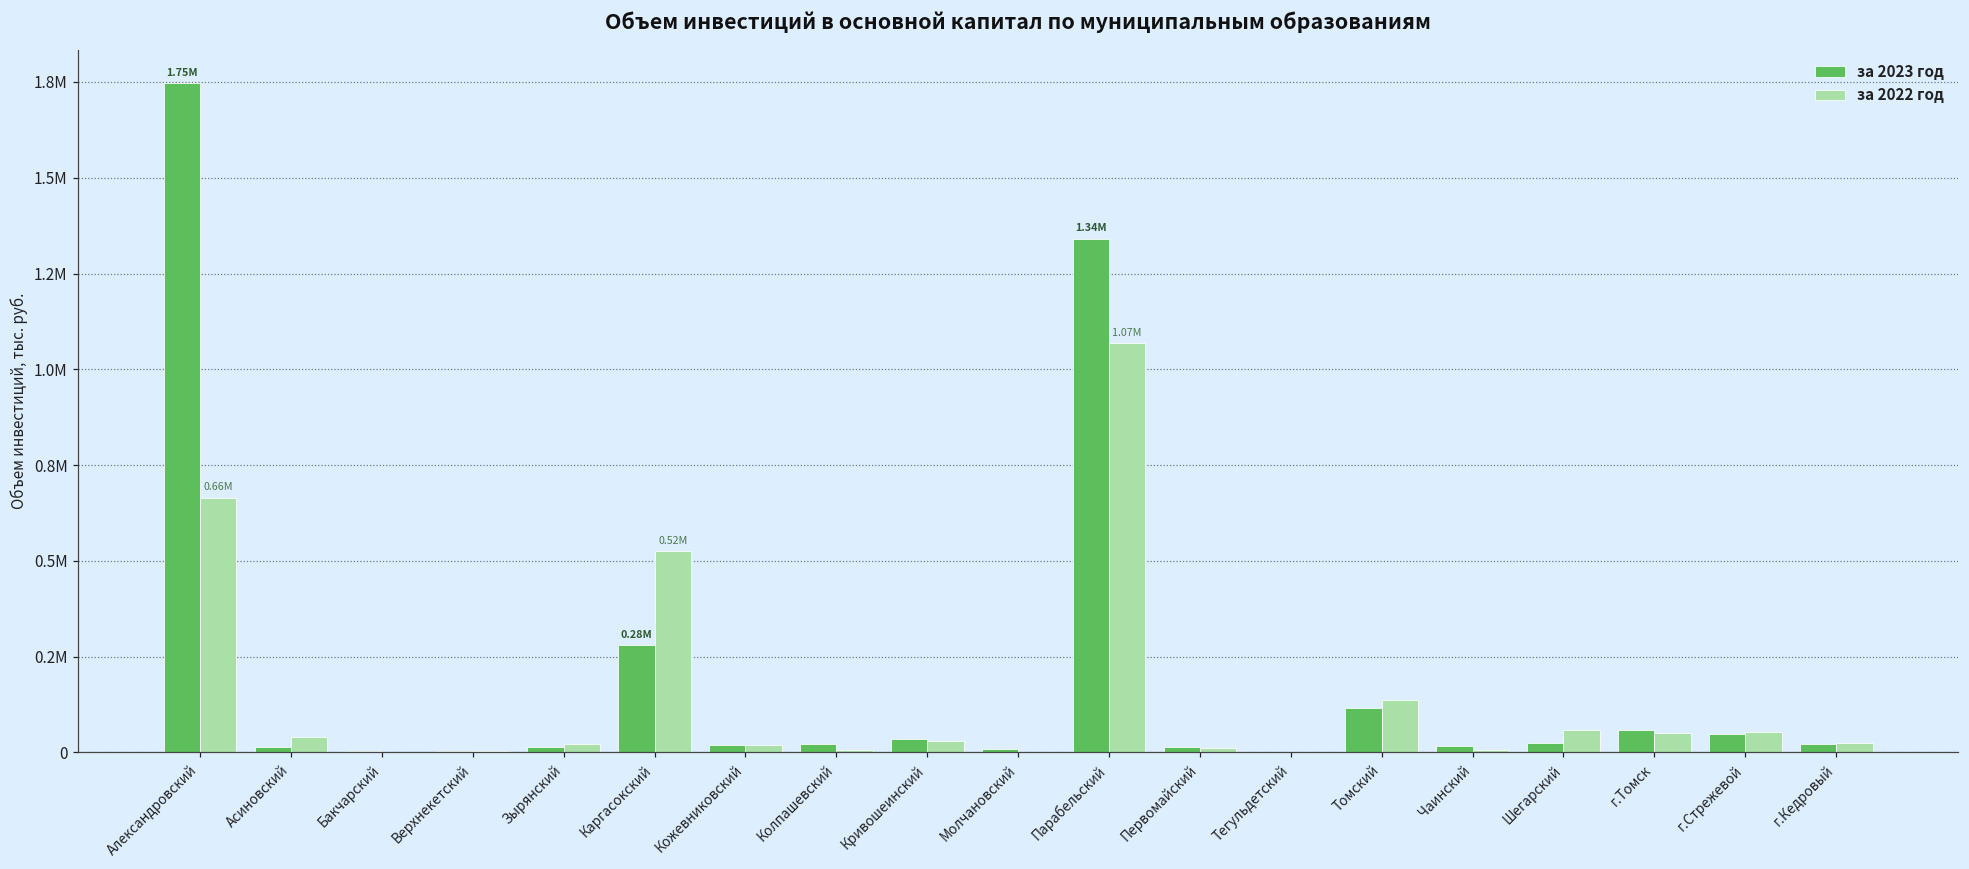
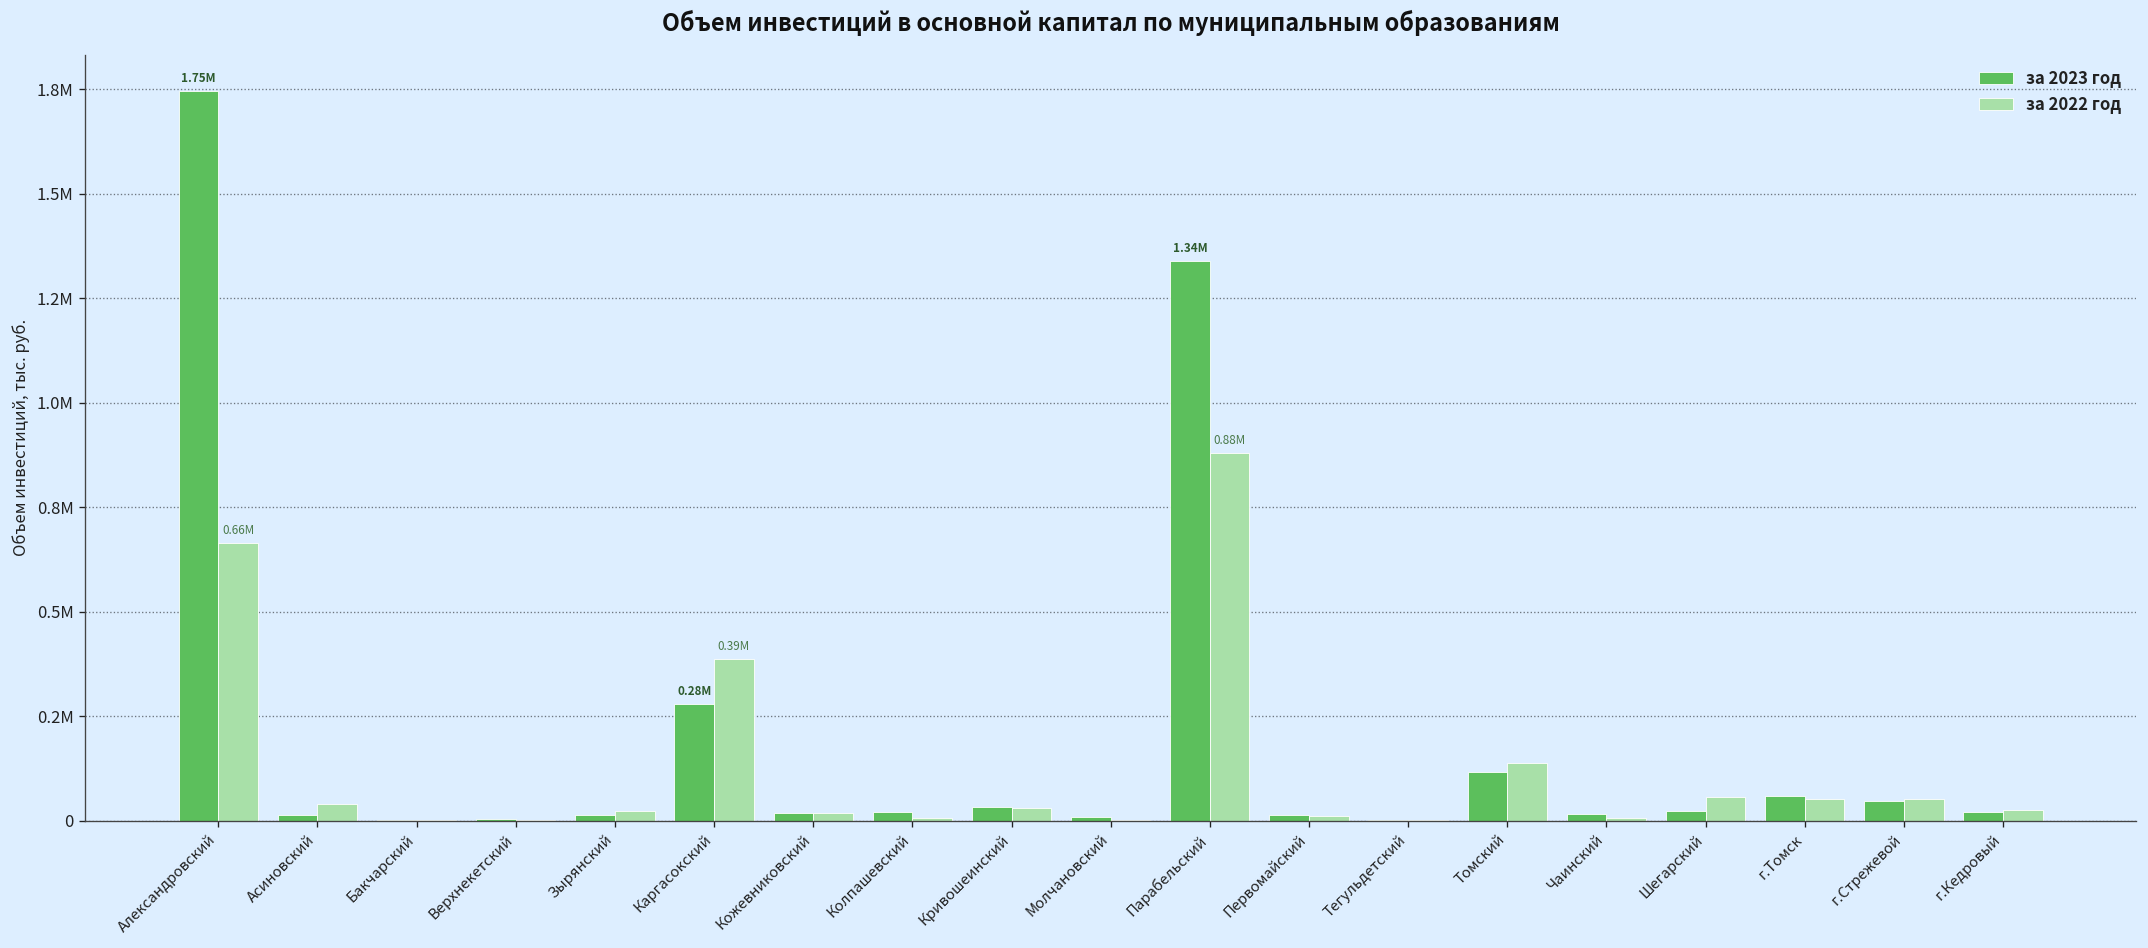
  {
    "за 2023 год": {
      "Александровский": "1.75M",
      "Каргасокский": "0.28M",
      "Парабельский": "1.34M"
    },
    "за 2022 год": {
      "Александровский": "0.66M",
-     "Каргасокский": "0.52M",
-     "Парабельский": "1.07M"
+     "Каргасокский": "0.39M",
+     "Парабельский": "0.88M"
    }
  }
